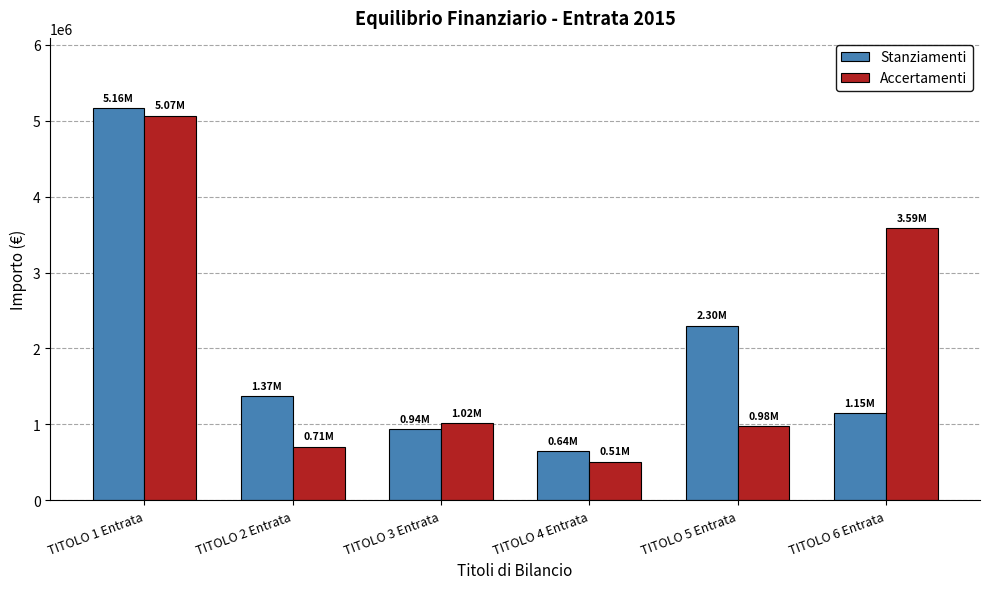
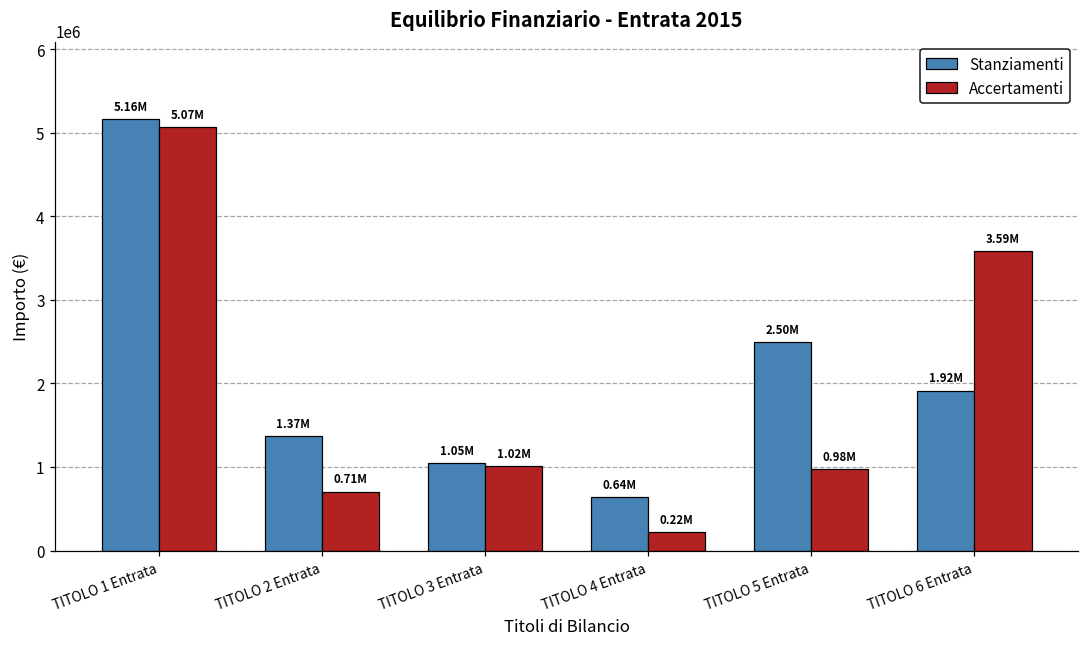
  {
    "Stanziamenti": {
      "TITOLO 1 Entrata": "5.16M",
      "TITOLO 2 Entrata": "1.37M",
-     "TITOLO 3 Entrata": "0.94M",
+     "TITOLO 3 Entrata": "1.05M",
      "TITOLO 4 Entrata": "0.64M",
-     "TITOLO 5 Entrata": "2.30M",
-     "TITOLO 6 Entrata": "1.15M"
+     "TITOLO 5 Entrata": "2.50M",
+     "TITOLO 6 Entrata": "1.92M"
    },
    "Accertamenti": {
      "TITOLO 1 Entrata": "5.07M",
      "TITOLO 2 Entrata": "0.71M",
      "TITOLO 3 Entrata": "1.02M",
-     "TITOLO 4 Entrata": "0.51M",
+     "TITOLO 4 Entrata": "0.22M",
      "TITOLO 5 Entrata": "0.98M",
      "TITOLO 6 Entrata": "3.59M"
    }
  }
